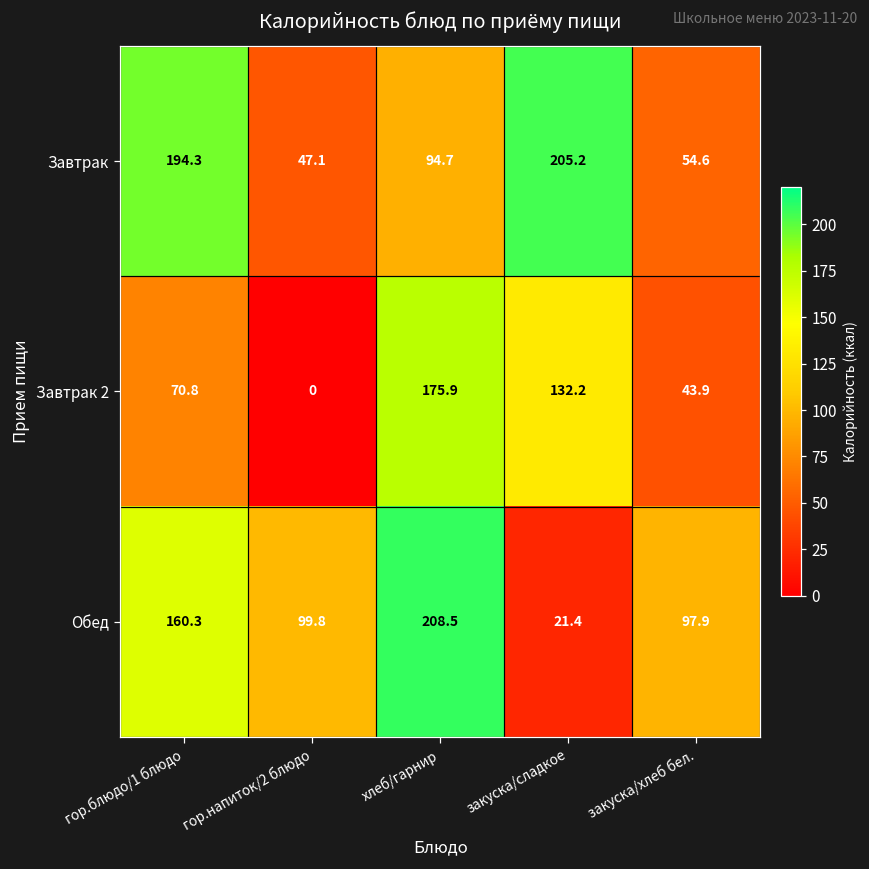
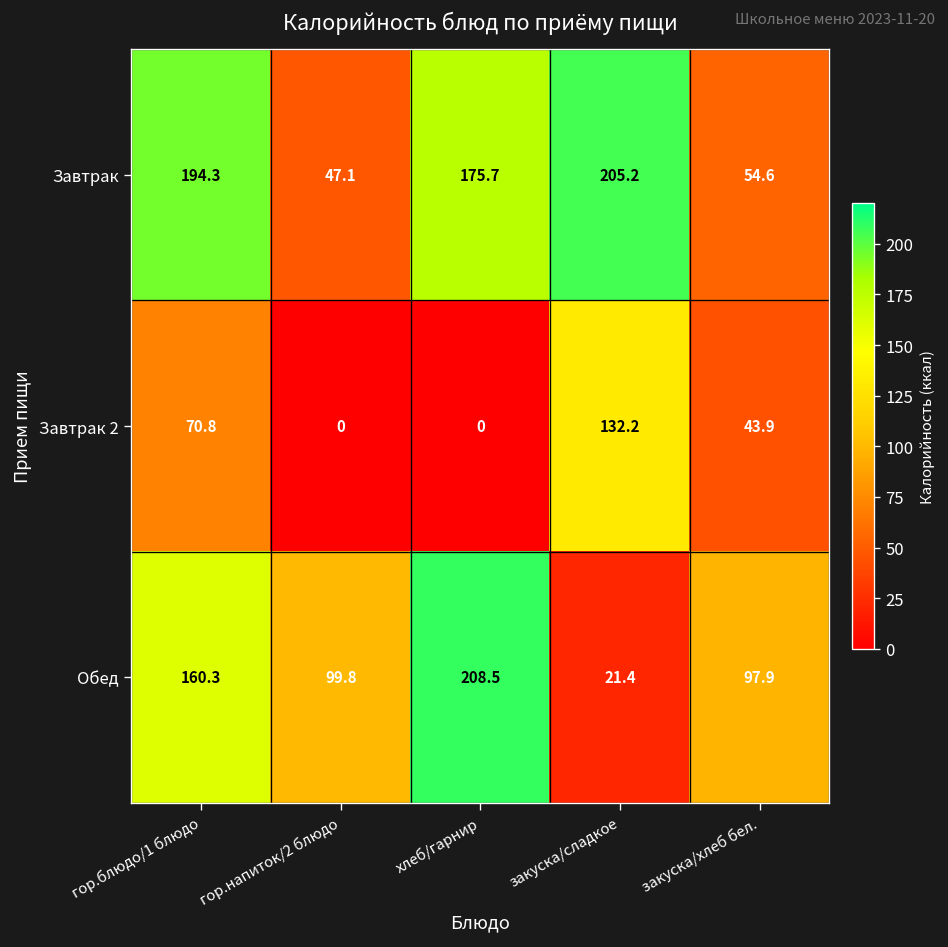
  {
    "Завтрак": {
      "гор.блюдо/1 блюдо": 194.3,
      "гор.напиток/2 блюдо": 47.1,
-     "хлеб/гарнир": 94.7,
+     "хлеб/гарнир": 175.7,
      "закуска/сладкое": 205.2,
      "закуска/хлеб бел.": 54.6
    },
    "Завтрак 2": {
      "гор.блюдо/1 блюдо": 70.8,
      "гор.напиток/2 блюдо": 0,
-     "хлеб/гарнир": 175.9,
+     "хлеб/гарнир": 0,
      "закуска/сладкое": 132.2,
      "закуска/хлеб бел.": 43.9
    },
    "Обед": {
      "гор.блюдо/1 блюдо": 160.3,
      "гор.напиток/2 блюдо": 99.8,
      "хлеб/гарнир": 208.5,
      "закуска/сладкое": 21.4,
      "закуска/хлеб бел.": 97.9
    }
  }
